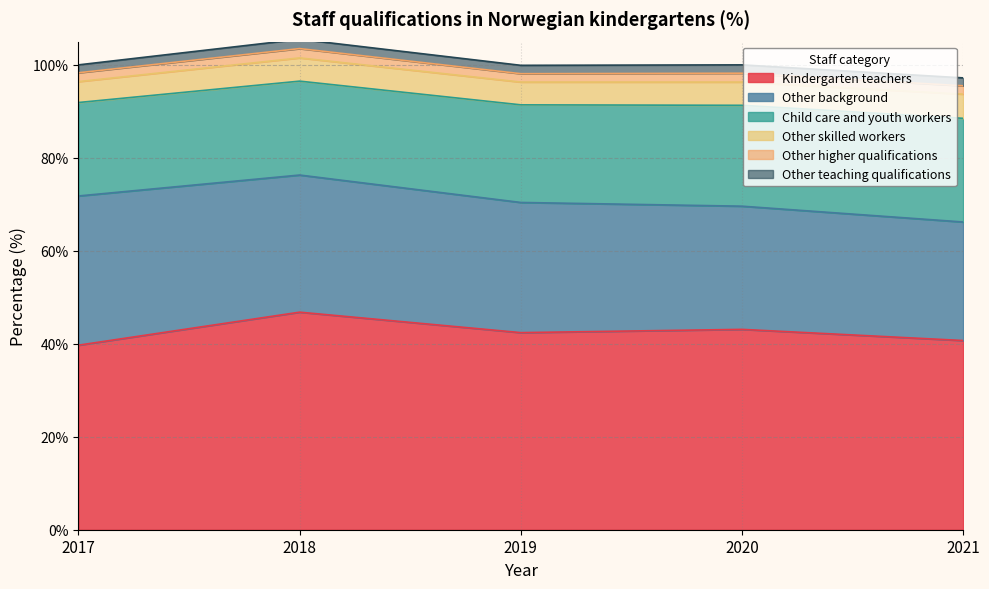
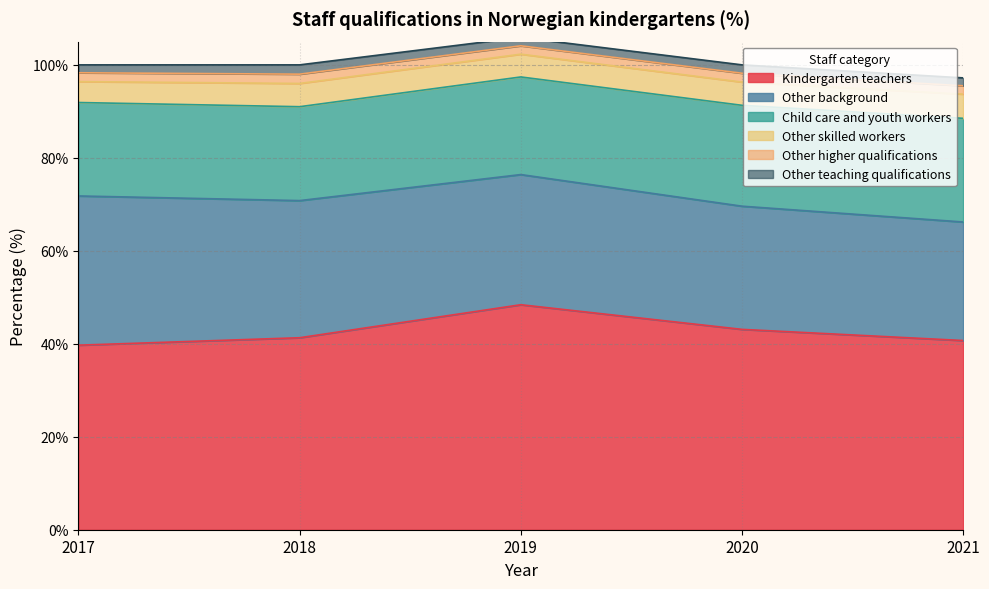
  {
    "Kindergarten teachers": {
      "2017": "40%",
-     "2018": "47%",
-     "2019": "42%",
+     "2018": "41%",
+     "2019": "48%",
      "2020": "43%",
      "2021": "41%"
    }
  }
